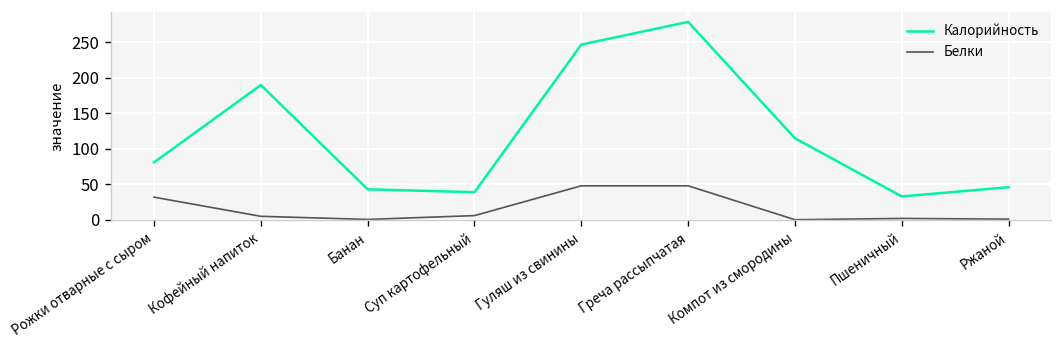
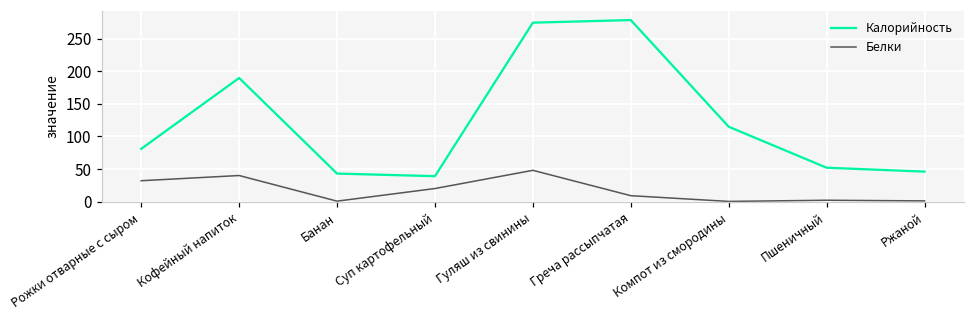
  {
    "Калорийность": {
      "Рожки отварные с сыром": 80,
      "Кофейный напиток": 190,
      "Банан": 40,
      "Суп картофельный": 40,
-     "Гуляш из свинины": 250,
+     "Гуляш из свинины": 280,
      "Греча рассыпчатая": 280,
      "Компот из смородины": 120,
-     "Пшеничный": 30,
+     "Пшеничный": 50,
      "Ржаной": 50
    },
    "Белки": {
      "Рожки отварные с сыром": 30,
-     "Кофейный напиток": 10,
+     "Кофейный напиток": 40,
      "Банан": 0,
-     "Суп картофельный": 10,
+     "Суп картофельный": 20,
      "Гуляш из свинины": 50,
-     "Греча рассыпчатая": 50,
+     "Греча рассыпчатая": 10,
      "Компот из смородины": 0,
      "Пшеничный": 0,
      "Ржаной": 0
    }
  }
